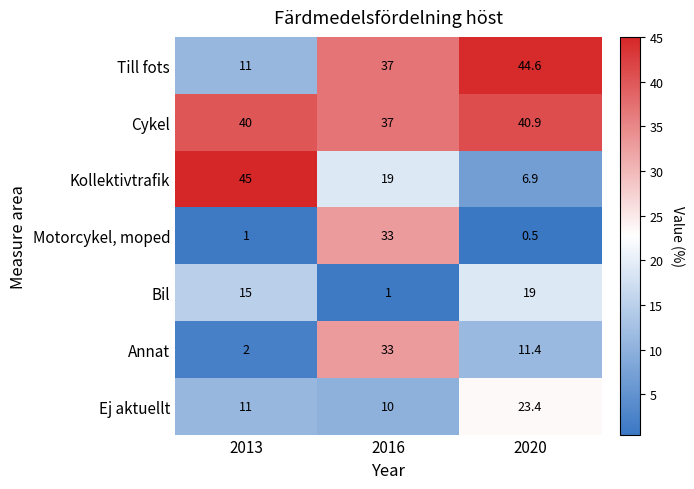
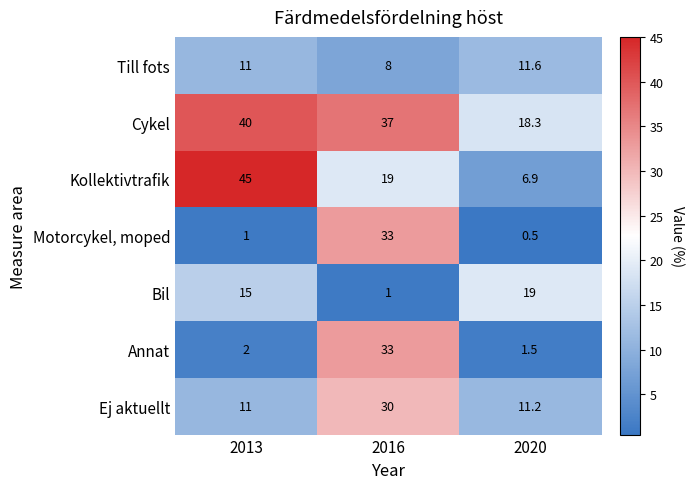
  {
    "Till fots": {
      "2013": 11,
-     "2016": 37,
-     "2020": 44.6
+     "2016": 8,
+     "2020": 11.6
    },
    "Cykel": {
      "2013": 40,
      "2016": 37,
-     "2020": 40.9
+     "2020": 18.3
    },
    "Kollektivtrafik": {
      "2013": 45,
      "2016": 19,
      "2020": 6.9
    },
    "Motorcykel, moped": {
      "2013": 1,
      "2016": 33,
      "2020": 0.5
    },
    "Bil": {
      "2013": 15,
      "2016": 1,
      "2020": 19
    },
    "Annat": {
      "2013": 2,
      "2016": 33,
-     "2020": 11.4
+     "2020": 1.5
    },
    "Ej aktuellt": {
      "2013": 11,
-     "2016": 10,
-     "2020": 23.4
+     "2016": 30,
+     "2020": 11.2
    }
  }
